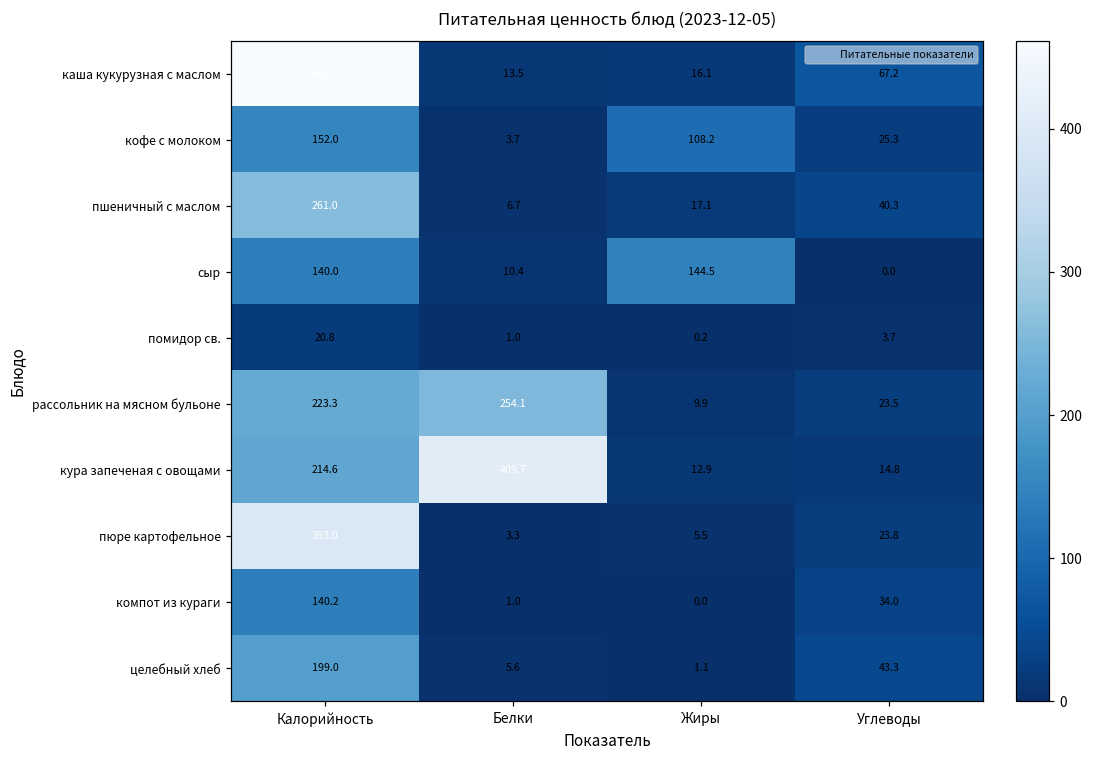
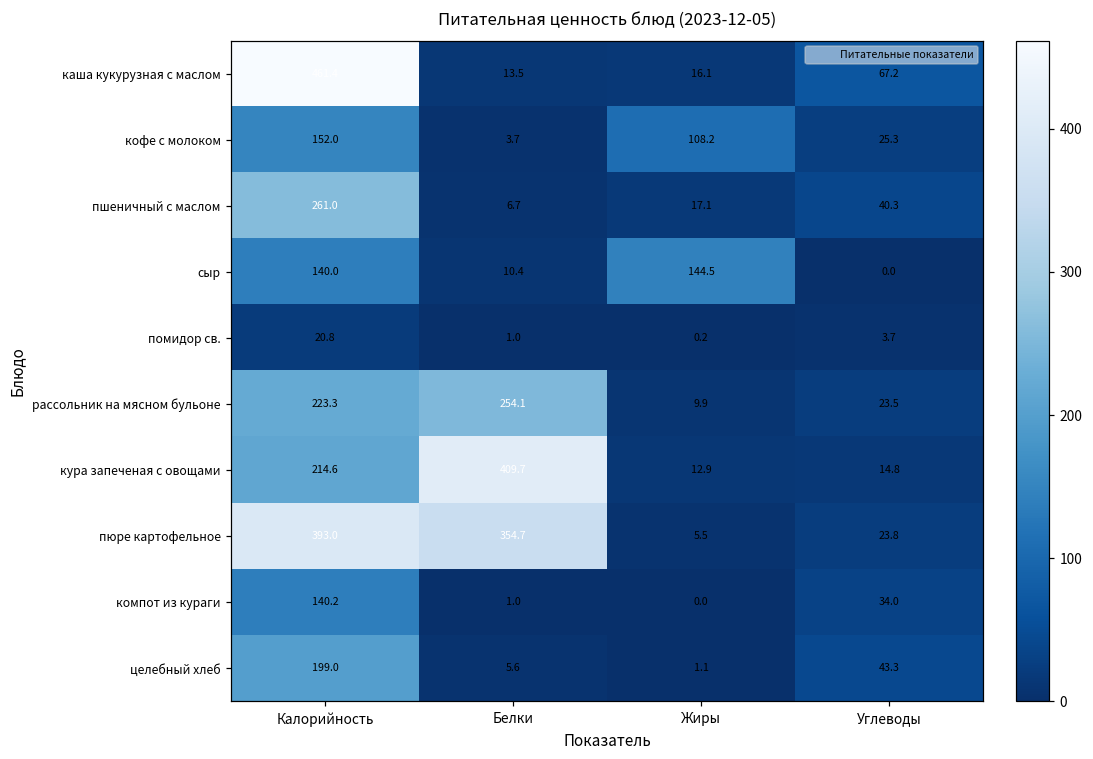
  {
    "каша кукурузная с маслом": {
      "Белки": 13.5,
      "Жиры": 16.1,
      "Углеводы": 67.2
    },
    "кофе с молоком": {
      "Калорийность": 152.0,
      "Белки": 3.7,
      "Жиры": 108.2,
      "Углеводы": 25.3
    },
    "пшеничный с маслом": {
      "Калорийность": 261.0,
      "Белки": 6.7,
      "Жиры": 17.1,
      "Углеводы": 40.3
    },
    "сыр": {
      "Калорийность": 140.0,
      "Белки": 10.4,
      "Жиры": 144.5,
      "Углеводы": 0.0
    },
    "помидор св.": {
      "Калорийность": 20.8,
      "Белки": 1.0,
      "Жиры": 0.2,
      "Углеводы": 3.7
    },
    "рассольник на мясном бульоне": {
      "Калорийность": 223.3,
      "Белки": 254.1,
      "Жиры": 9.9,
      "Углеводы": 23.5
    },
    "кура запеченая с овощами": {
      "Калорийность": 214.6,
      "Жиры": 12.9,
      "Углеводы": 14.8
    },
    "пюре картофельное": {
-     "Белки": 3.3,
+     "Белки": 354.7,
      "Жиры": 5.5,
      "Углеводы": 23.8
    },
    "компот из кураги": {
      "Калорийность": 140.2,
      "Белки": 1.0,
      "Жиры": 0.0,
      "Углеводы": 34.0
    },
    "целебный хлеб": {
      "Калорийность": 199.0,
      "Белки": 5.6,
      "Жиры": 1.1,
      "Углеводы": 43.3
    }
  }
